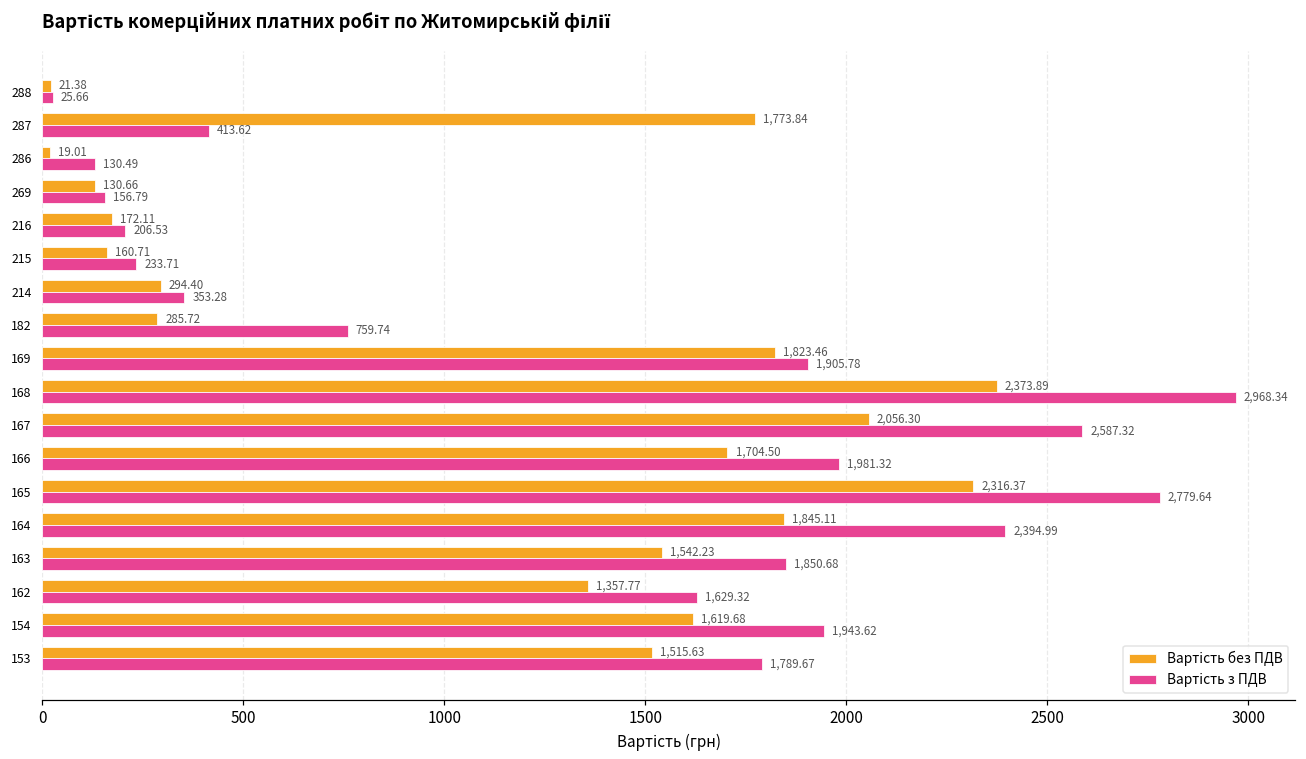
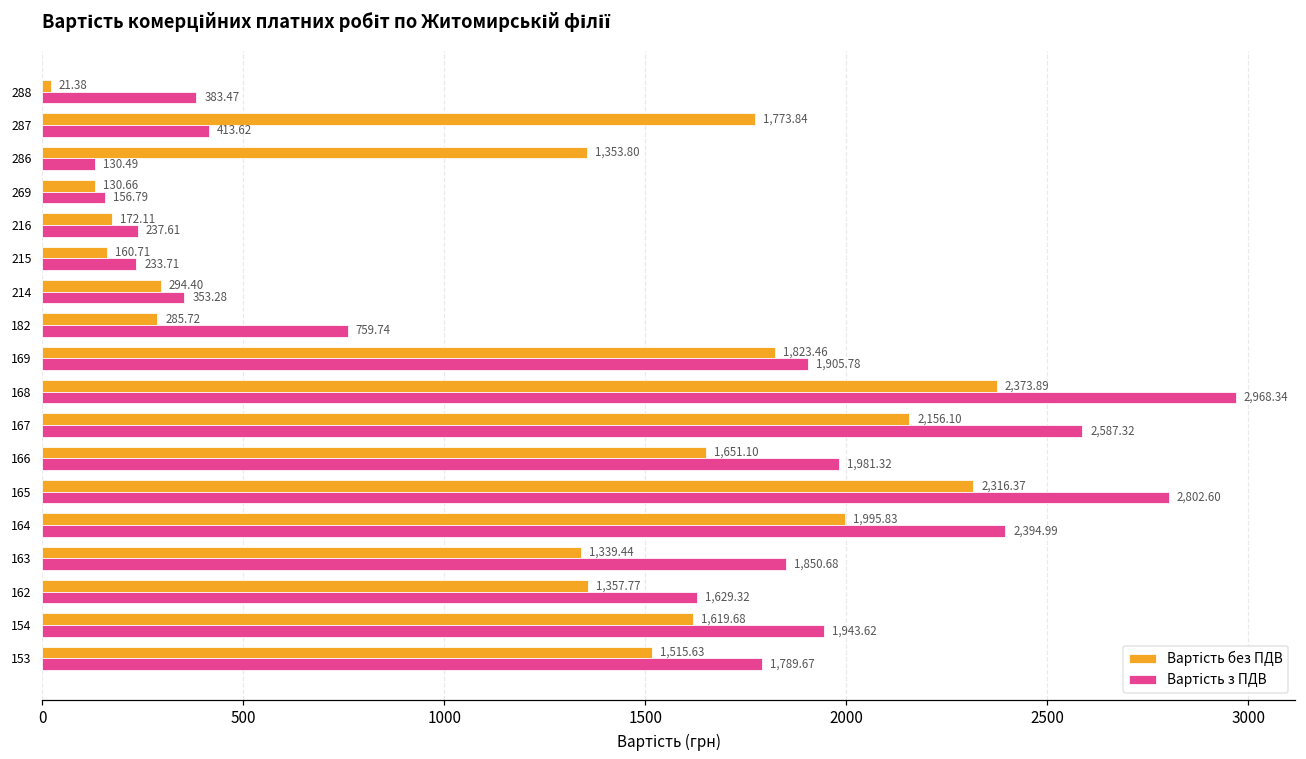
  {
    "Вартість без ПДВ": {
      "288": "21.38",
      "287": "1,773.84",
-     "286": "19.01",
+     "286": "1,353.80",
      "269": "130.66",
      "216": "172.11",
      "215": "160.71",
      "214": "294.40",
      "182": "285.72",
      "169": "1,823.46",
      "168": "2,373.89",
-     "167": "2,056.30",
-     "166": "1,704.50",
+     "167": "2,156.10",
+     "166": "1,651.10",
      "165": "2,316.37",
-     "164": "1,845.11",
-     "163": "1,542.23",
+     "164": "1,995.83",
+     "163": "1,339.44",
      "162": "1,357.77",
      "154": "1,619.68",
      "153": "1,515.63"
    },
    "Вартість з ПДВ": {
-     "288": "25.66",
+     "288": "383.47",
      "287": "413.62",
      "286": "130.49",
      "269": "156.79",
-     "216": "206.53",
+     "216": "237.61",
      "215": "233.71",
      "214": "353.28",
      "182": "759.74",
      "169": "1,905.78",
      "168": "2,968.34",
      "167": "2,587.32",
      "166": "1,981.32",
-     "165": "2,779.64",
+     "165": "2,802.60",
      "164": "2,394.99",
      "163": "1,850.68",
      "162": "1,629.32",
      "154": "1,943.62",
      "153": "1,789.67"
    }
  }
